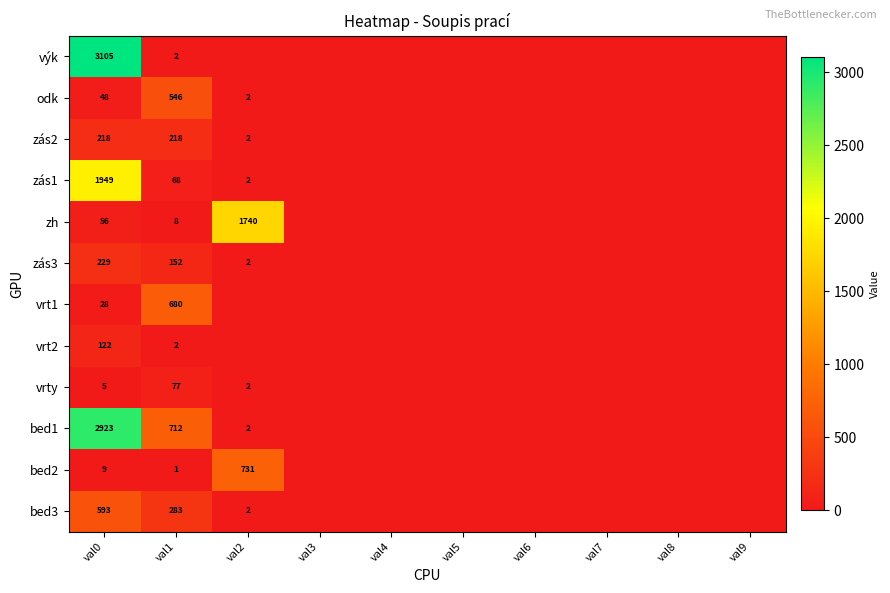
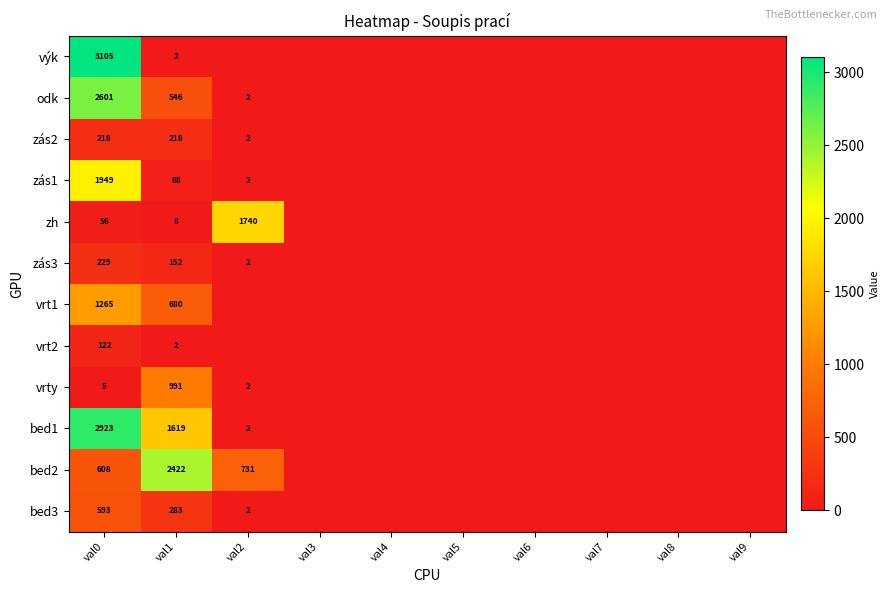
  {
    "výk": {
      "val0": 3105,
      "val1": 2
    },
    "odk": {
-     "val0": 48,
+     "val0": 2601,
      "val1": 546,
      "val2": 2
    },
    "zás2": {
      "val0": 218,
      "val1": 218,
      "val2": 2
    },
    "zás1": {
      "val0": 1949,
      "val1": 68,
      "val2": 2
    },
    "zh": {
      "val0": 56,
      "val1": 8,
      "val2": 1740
    },
    "zás3": {
      "val0": 229,
      "val1": 152,
      "val2": 2
    },
    "vrt1": {
-     "val0": 28,
+     "val0": 1265,
      "val1": 680
    },
    "vrt2": {
      "val0": 122,
      "val1": 2
    },
    "vrty": {
      "val0": 5,
-     "val1": 77,
+     "val1": 991,
      "val2": 2
    },
    "bed1": {
      "val0": 2923,
-     "val1": 712,
+     "val1": 1619,
      "val2": 2
    },
    "bed2": {
-     "val0": 9,
-     "val1": 1,
+     "val0": 608,
+     "val1": 2422,
      "val2": 731
    },
    "bed3": {
      "val0": 593,
      "val1": 283,
      "val2": 2
    }
  }
